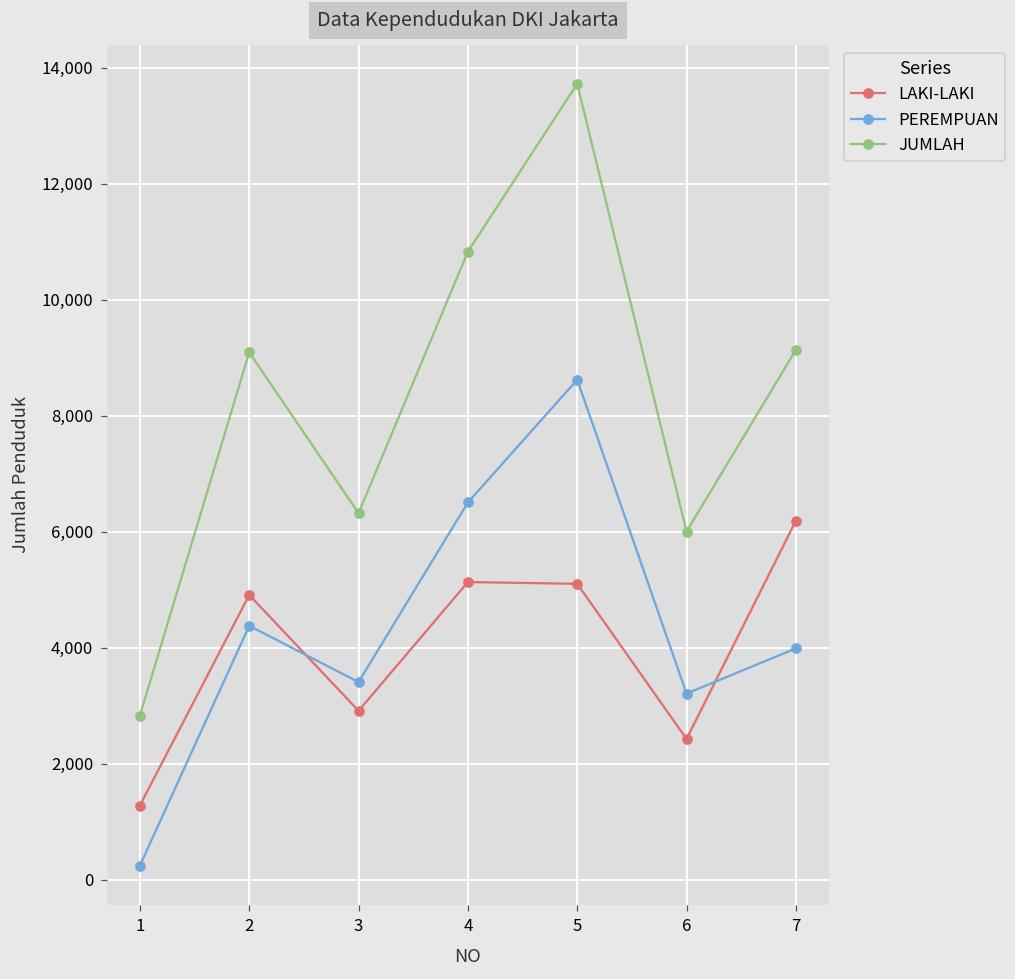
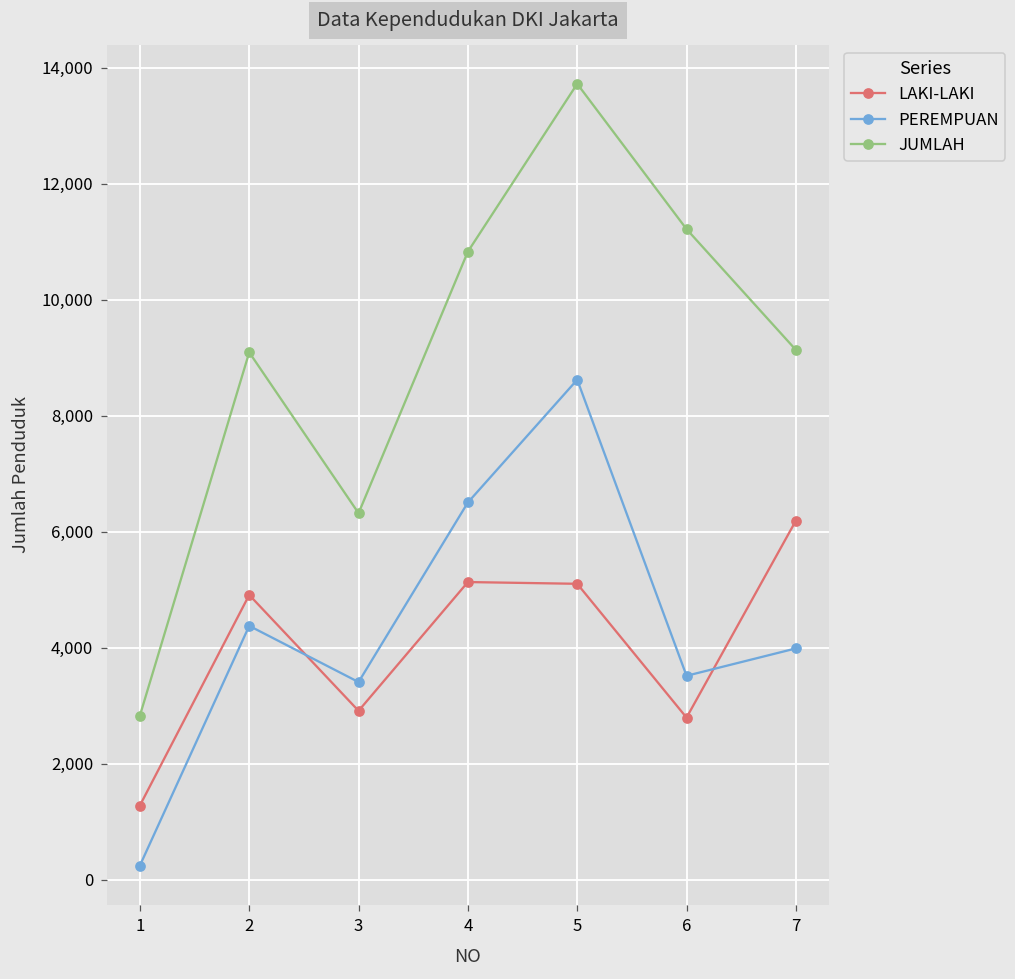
  {
    "LAKI-LAKI": {
      "1": "1,300",
      "2": "4,900",
      "3": "2,900",
      "4": "5,100",
      "5": "5,100",
-     "6": "2,400",
+     "6": "2,800",
      "7": "6,200"
    },
    "PEREMPUAN": {
      "1": "200",
      "2": "4,400",
      "3": "3,400",
      "4": "6,500",
      "5": "8,600",
-     "6": "3,200",
+     "6": "3,500",
      "7": "4,000"
    },
    "JUMLAH": {
      "1": "2,800",
      "2": "9,100",
      "3": "6,300",
      "4": "10,800",
      "5": "13,700",
-     "6": "6,000",
+     "6": "11,200",
      "7": "9,100"
    }
  }
